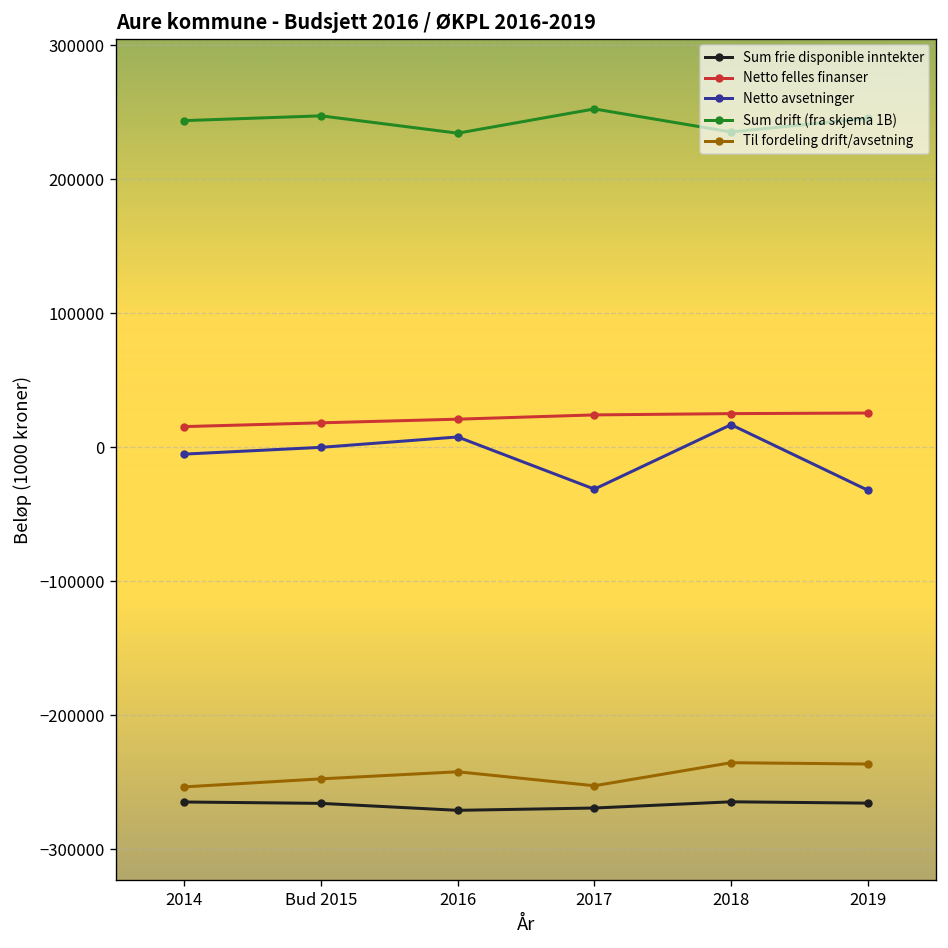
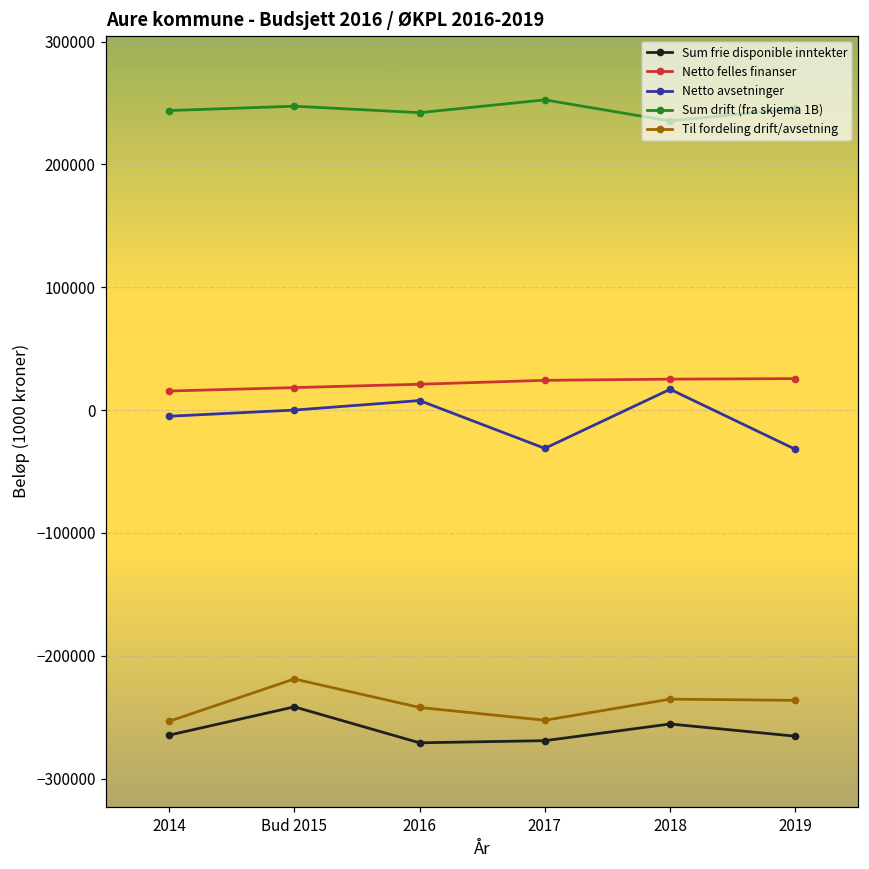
  {
    "Sum frie disponible inntekter": {
      "2014": -265000,
-     "Bud 2015": -266000,
+     "Bud 2015": -242000,
      "2016": -271000,
      "2017": -269000,
-     "2018": -265000,
+     "2018": -256000,
      "2019": -266000
    },
    "Netto felles finanser": {
      "2014": 15000,
      "Bud 2015": 18000,
      "2016": 21000,
      "2017": 24000,
      "2018": 25000,
      "2019": 26000
    },
    "Netto avsetninger": {
      "2014": -5000,
      "Bud 2015": 0,
      "2016": 8000,
      "2017": -31000,
      "2018": 17000,
      "2019": -32000
    },
    "Sum drift (fra skjema 1B)": {
      "2014": 244000,
      "Bud 2015": 247000,
-     "2016": 234000,
+     "2016": 242000,
      "2017": 253000
    },
    "Til fordeling drift/avsetning": {
      "2014": -253000,
-     "Bud 2015": -247000,
+     "Bud 2015": -219000,
      "2016": -242000,
      "2017": -253000,
      "2018": -235000,
      "2019": -236000
    }
  }
